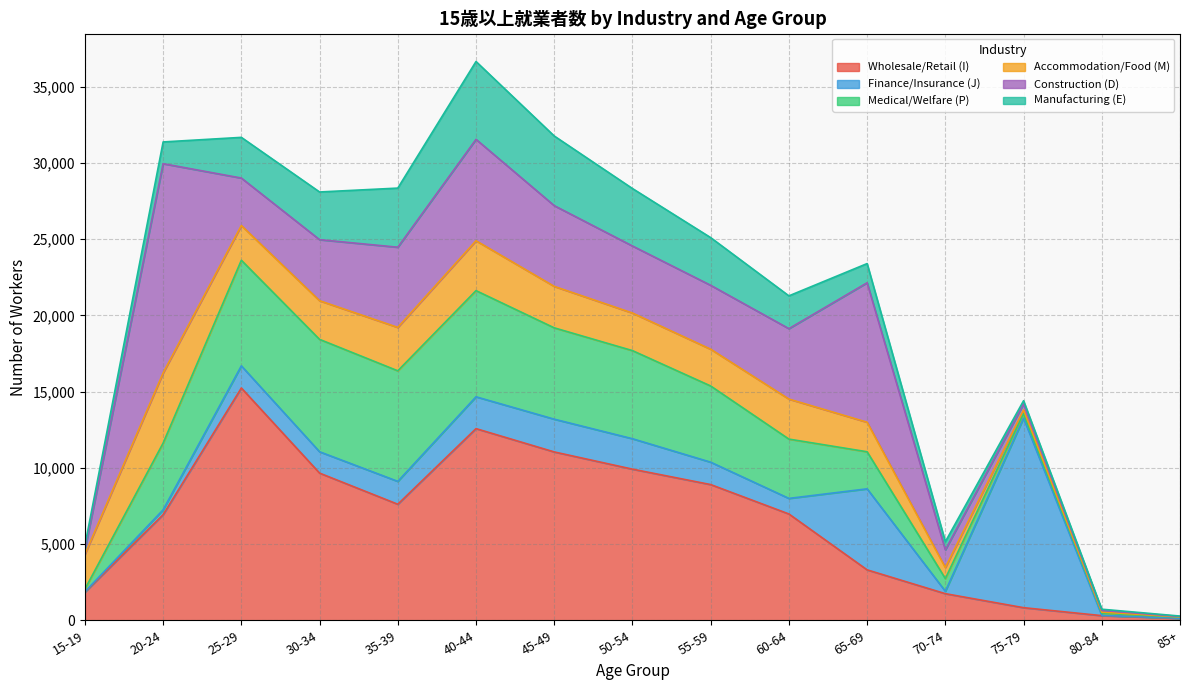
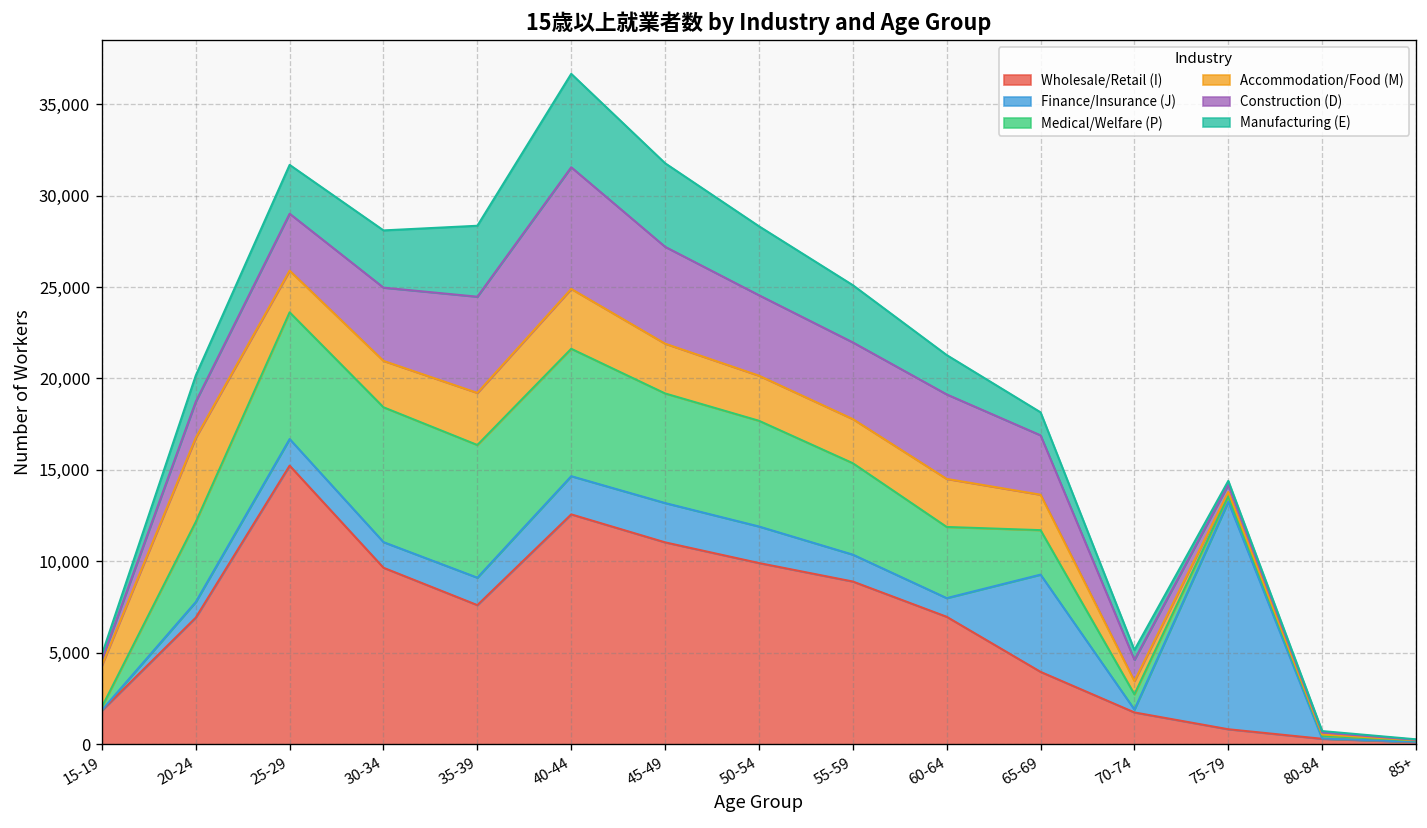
  {
    "Wholesale/Retail (I)": {
      "20-24": "6,900",
      "25-29": "15,200",
      "30-34": "9,700",
      "35-39": "7,600",
      "40-44": "12,600",
      "45-49": "11,000",
      "50-54": "9,900",
      "55-59": "8,900",
      "60-64": "7,000",
-     "65-69": "3,300",
+     "65-69": "4,000",
      "75-79": "800"
    },
    "Finance/Insurance (J)": {
-     "20-24": "300",
+     "20-24": "900",
      "25-29": "1,500",
      "30-34": "1,400",
      "35-39": "1,500",
      "40-44": "2,100",
      "45-49": "2,100",
      "50-54": "2,000",
      "55-59": "1,500",
      "60-64": "1,000",
      "65-69": "5,300",
      "75-79": "12,400"
    },
    "Accommodation/Food (M)": {
      "15-19": "2,300",
      "20-24": "4,600",
      "25-29": "2,300",
      "30-34": "2,500",
      "35-39": "2,800",
      "40-44": "3,300",
      "45-49": "2,700",
      "50-54": "2,500",
      "55-59": "2,400",
      "60-64": "2,600",
      "65-69": "1,900",
      "70-74": "700",
      "75-79": "200"
    },
    "Construction (D)": {
      "15-19": "300",
-     "20-24": "13,700",
+     "20-24": "2,000",
      "25-29": "3,100",
      "30-34": "4,000",
      "35-39": "5,300",
      "40-44": "6,700",
      "45-49": "5,300",
      "50-54": "4,400",
      "55-59": "4,200",
      "60-64": "4,600",
-     "65-69": "9,100",
+     "65-69": "3,200",
      "70-74": "1,200",
      "75-79": "400"
    }
  }
